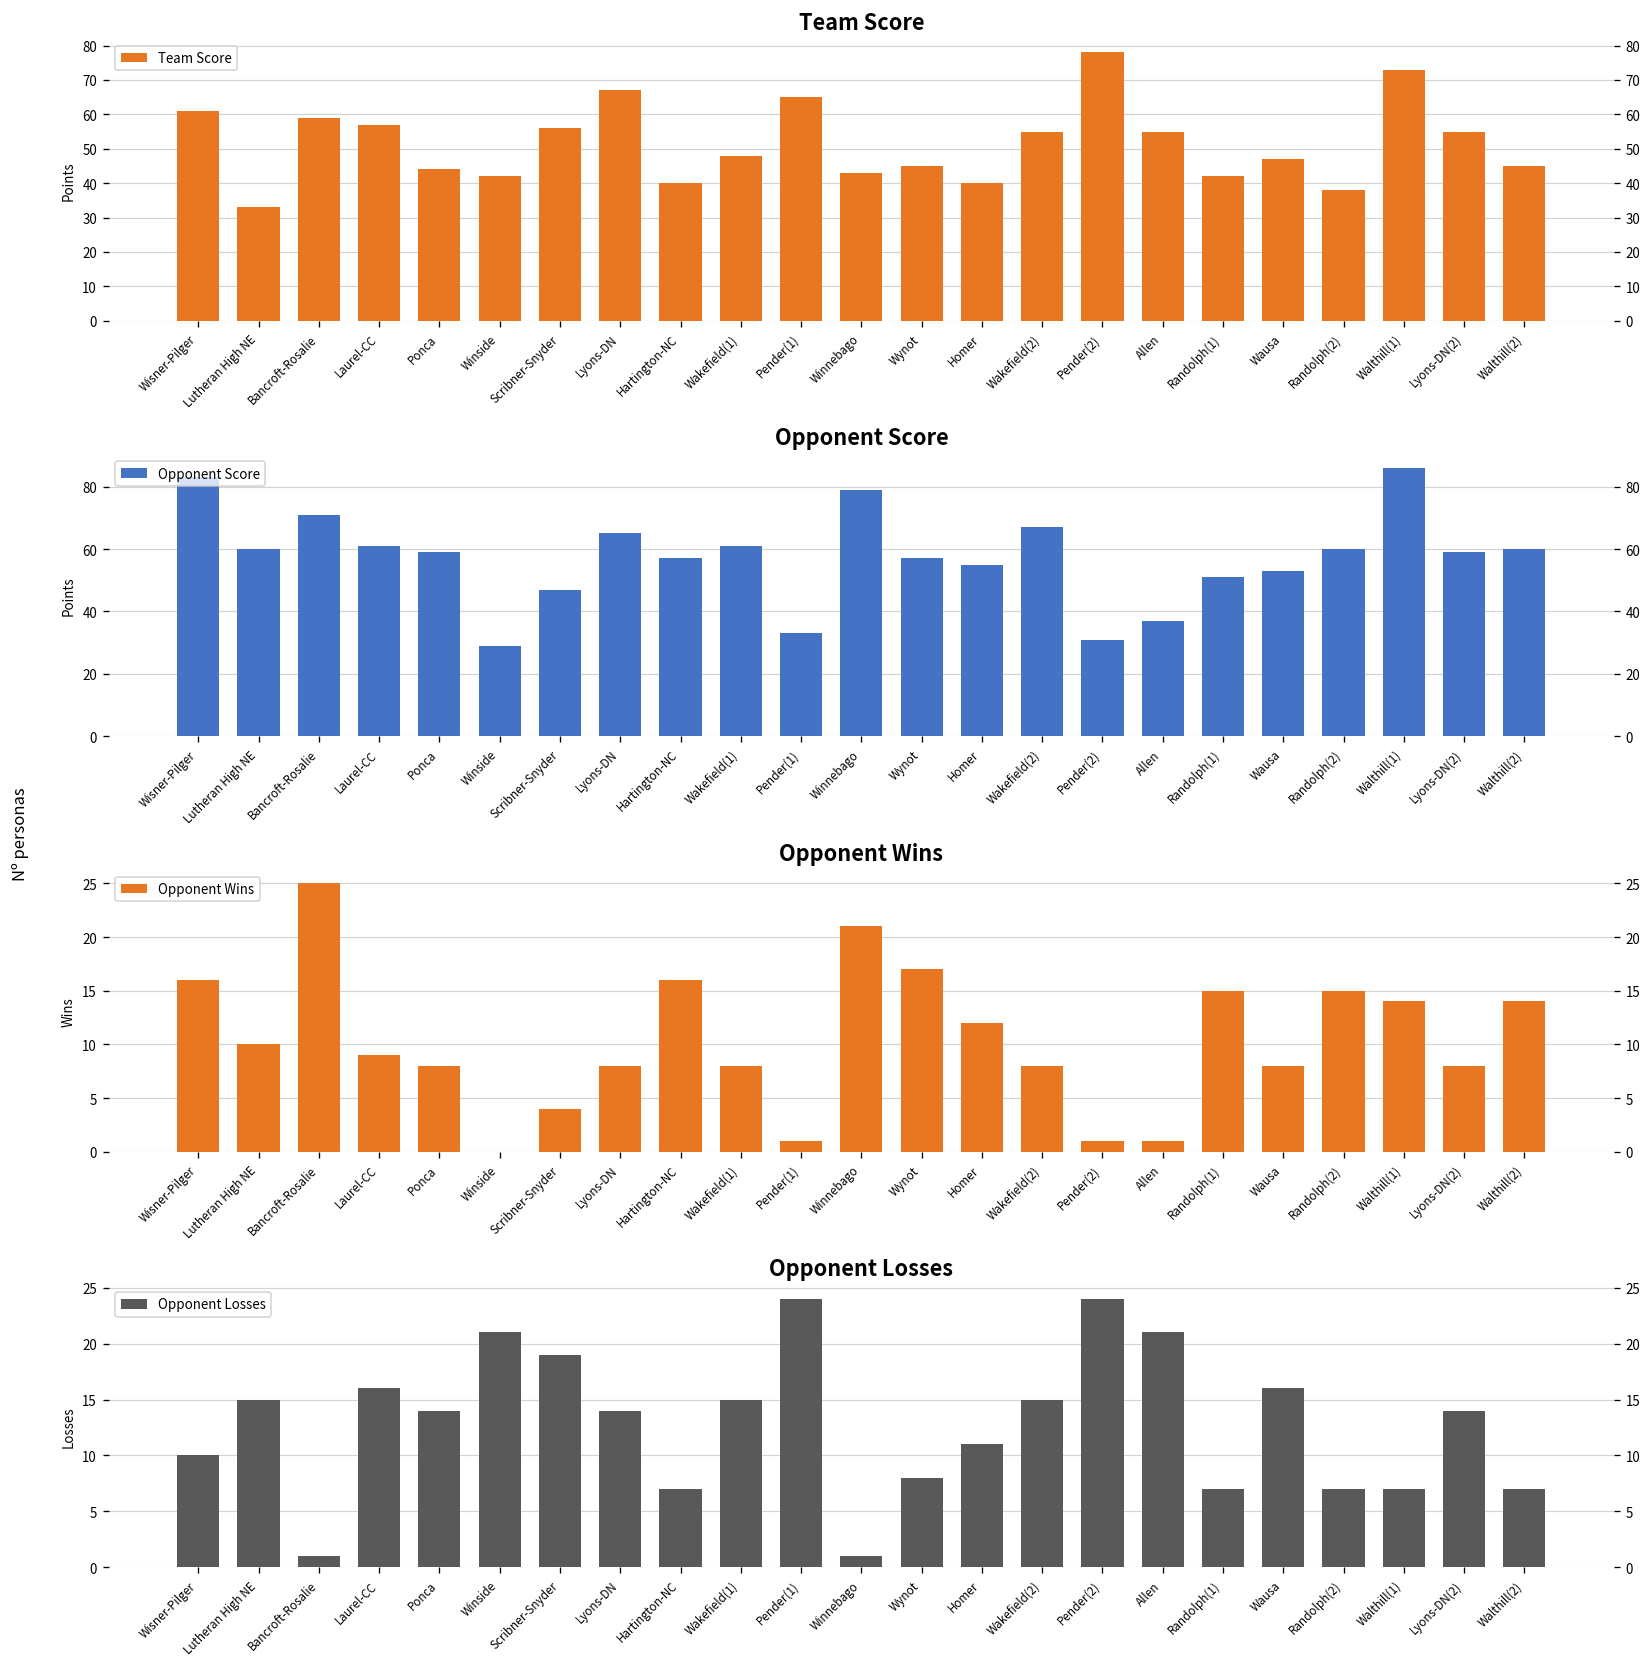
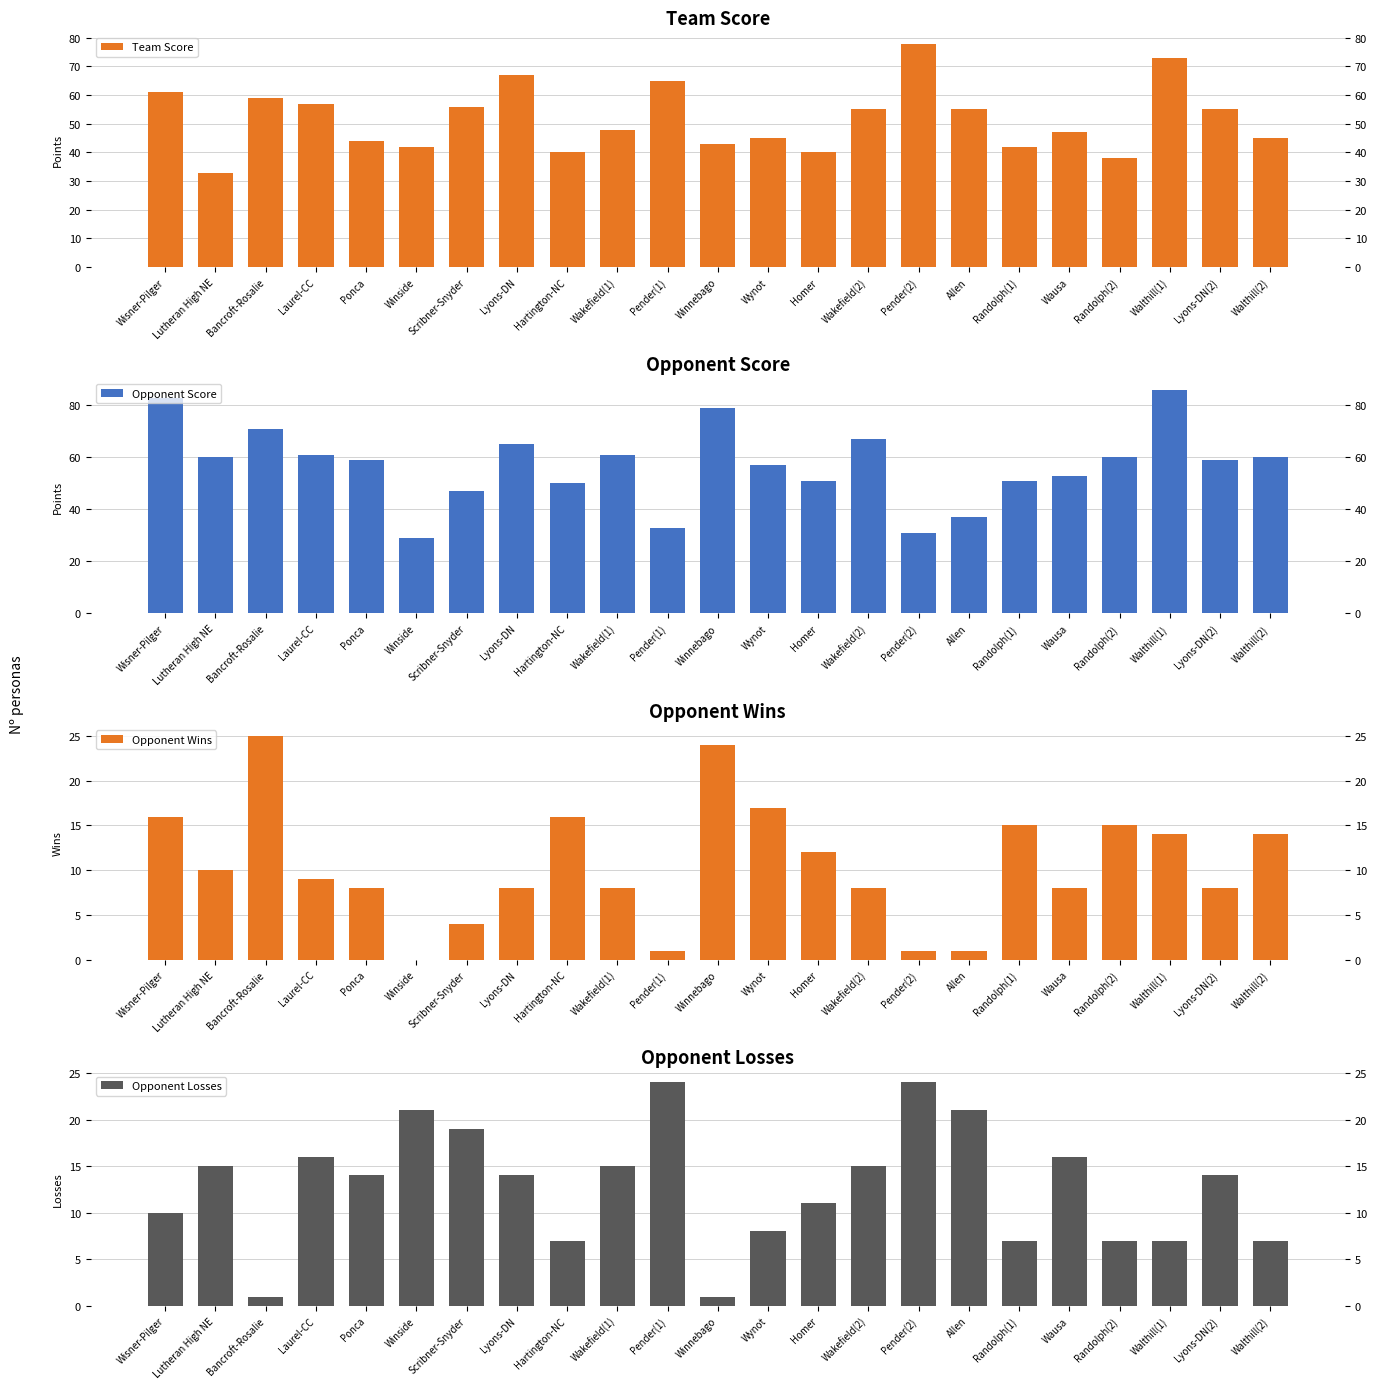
  {
    "Team Score": {
      "Wisner-Pilger": 61,
      "Lutheran High NE": 33,
      "Bancroft-Rosalie": 59,
      "Laurel-CC": 57,
      "Ponca": 44,
      "Winside": 42,
      "Scribner-Snyder": 56,
      "Lyons-DN": 67,
      "Hartington-NC": 40,
      "Wakefield(1)": 48,
      "Pender(1)": 65,
      "Winnebago": 43,
      "Wynot": 45,
      "Homer": 40,
      "Wakefield(2)": 55,
      "Pender(2)": 78,
      "Allen": 55,
      "Randolph(1)": 42,
      "Wausa": 47,
      "Randolph(2)": 38,
      "Walthill(1)": 73,
      "Lyons-DN(2)": 55,
      "Walthill(2)": 45
    },
    "Opponent Score": {
      "Lutheran High NE": 60,
      "Bancroft-Rosalie": 71,
      "Laurel-CC": 61,
      "Ponca": 59,
      "Winside": 29,
      "Scribner-Snyder": 47,
      "Lyons-DN": 65,
-     "Hartington-NC": 57,
+     "Hartington-NC": 50,
      "Wakefield(1)": 61,
      "Pender(1)": 33,
      "Winnebago": 79,
      "Wynot": 57,
-     "Homer": 55,
+     "Homer": 51,
      "Wakefield(2)": 67,
      "Pender(2)": 31,
      "Allen": 37,
      "Randolph(1)": 51,
      "Wausa": 53,
      "Randolph(2)": 60,
      "Walthill(1)": 86,
      "Lyons-DN(2)": 59,
      "Walthill(2)": 60
    },
    "Opponent Wins": {
      "Wisner-Pilger": 16,
      "Lutheran High NE": 10,
      "Bancroft-Rosalie": 25,
      "Laurel-CC": 9,
      "Ponca": 8,
      "Winside": 0,
      "Scribner-Snyder": 4,
      "Lyons-DN": 8,
      "Hartington-NC": 16,
      "Wakefield(1)": 8,
      "Pender(1)": 1,
-     "Winnebago": 21,
+     "Winnebago": 24,
      "Wynot": 17,
      "Homer": 12,
      "Wakefield(2)": 8,
      "Pender(2)": 1,
      "Allen": 1,
      "Randolph(1)": 15,
      "Wausa": 8,
      "Randolph(2)": 15,
      "Walthill(1)": 14,
      "Lyons-DN(2)": 8,
      "Walthill(2)": 14
    },
    "Opponent Losses": {
      "Wisner-Pilger": 10,
      "Lutheran High NE": 15,
      "Bancroft-Rosalie": 1,
      "Laurel-CC": 16,
      "Ponca": 14,
      "Winside": 21,
      "Scribner-Snyder": 19,
      "Lyons-DN": 14,
      "Hartington-NC": 7,
      "Wakefield(1)": 15,
      "Pender(1)": 24,
      "Winnebago": 1,
      "Wynot": 8,
      "Homer": 11,
      "Wakefield(2)": 15,
      "Pender(2)": 24,
      "Allen": 21,
      "Randolph(1)": 7,
      "Wausa": 16,
      "Randolph(2)": 7,
      "Walthill(1)": 7,
      "Lyons-DN(2)": 14,
      "Walthill(2)": 7
    }
  }
